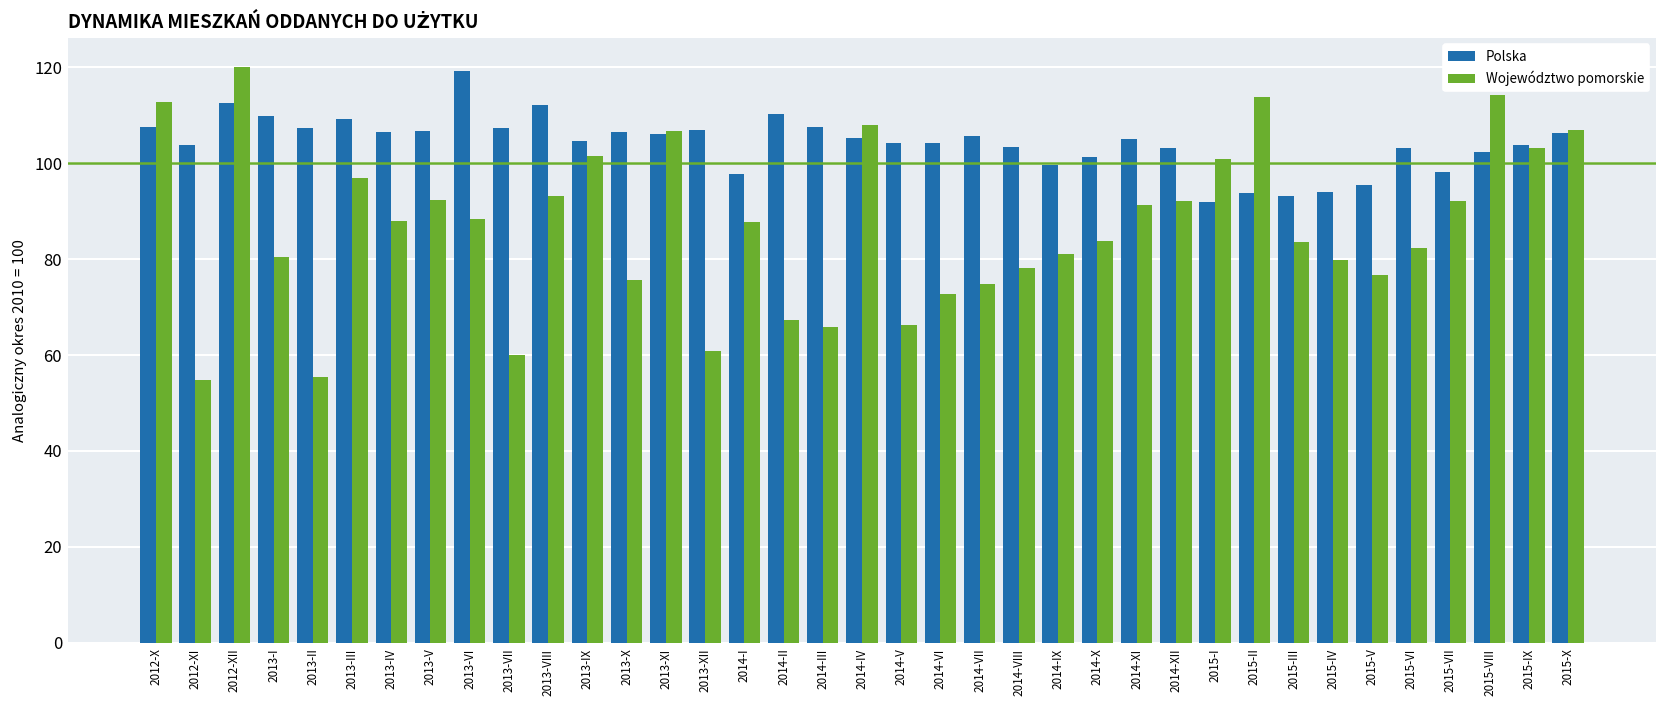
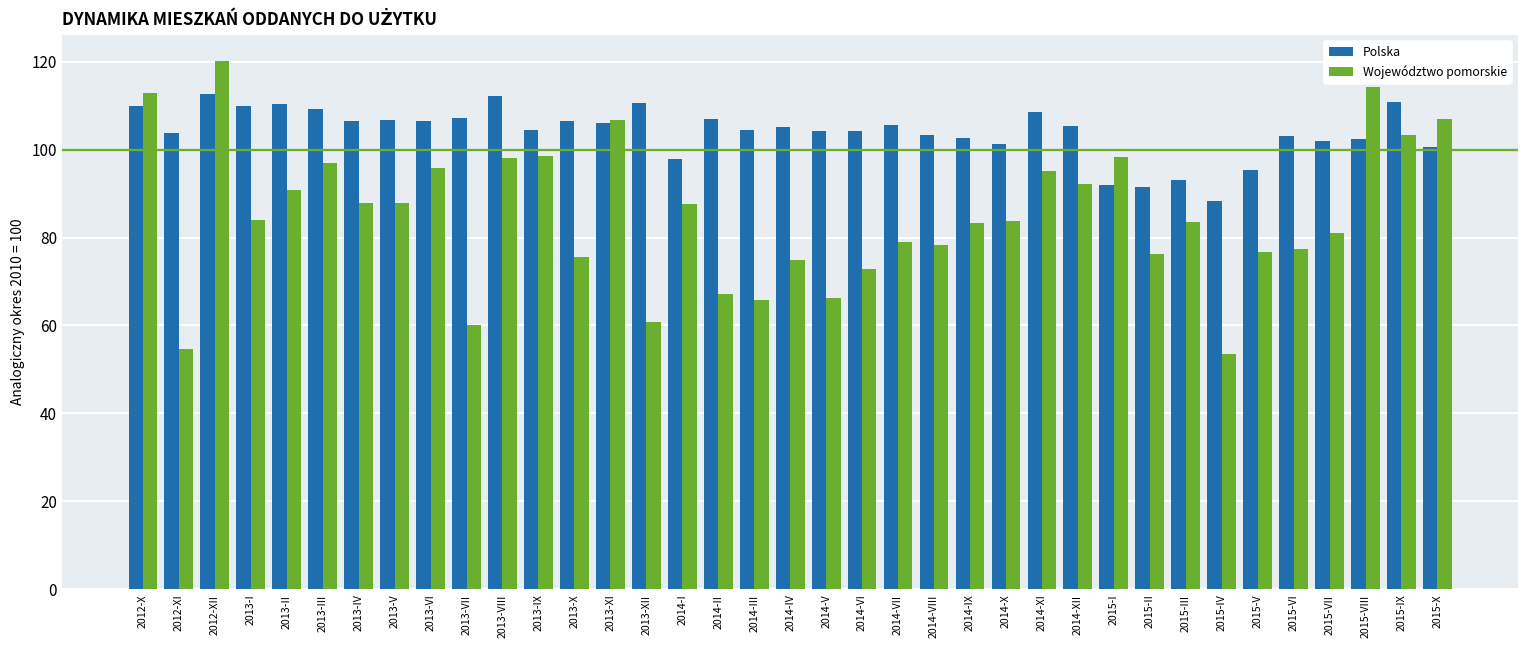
  {
    "Polska": {
-     "2012-X": 108,
+     "2012-X": 110,
      "2012-XI": 104,
      "2012-XII": 113,
      "2013-I": 110,
-     "2013-II": 107,
+     "2013-II": 110,
      "2013-III": 109,
      "2013-IV": 107,
      "2013-V": 107,
-     "2013-VI": 119,
+     "2013-VI": 107,
      "2013-VII": 107,
      "2013-VIII": 112,
      "2013-IX": 105,
      "2013-X": 107,
      "2013-XI": 106,
-     "2013-XII": 107,
+     "2013-XII": 111,
      "2014-I": 98,
-     "2014-II": 110,
-     "2014-III": 107,
+     "2014-II": 107,
+     "2014-III": 104,
      "2014-IV": 105,
      "2014-V": 104,
      "2014-VI": 104,
      "2014-VII": 106,
      "2014-VIII": 103,
-     "2014-IX": 100,
+     "2014-IX": 103,
      "2014-X": 101,
-     "2014-XI": 105,
-     "2014-XII": 103,
+     "2014-XI": 108,
+     "2014-XII": 105,
      "2015-I": 92,
-     "2015-II": 94,
+     "2015-II": 91,
      "2015-III": 93,
-     "2015-IV": 94,
+     "2015-IV": 88,
      "2015-V": 95,
      "2015-VI": 103,
-     "2015-VII": 98,
+     "2015-VII": 102,
      "2015-VIII": 102,
-     "2015-IX": 104,
-     "2015-X": 106
+     "2015-IX": 111,
+     "2015-X": 101
    },
    "Województwo pomorskie": {
      "2012-X": 113,
      "2012-XI": 55,
      "2012-XII": 120,
-     "2013-I": 80,
-     "2013-II": 55,
+     "2013-I": 84,
+     "2013-II": 91,
      "2013-III": 97,
      "2013-IV": 88,
-     "2013-V": 92,
-     "2013-VI": 88,
+     "2013-V": 88,
+     "2013-VI": 96,
      "2013-VII": 60,
-     "2013-VIII": 93,
-     "2013-IX": 101,
+     "2013-VIII": 98,
+     "2013-IX": 98,
      "2013-X": 76,
      "2013-XI": 107,
      "2013-XII": 61,
      "2014-I": 88,
      "2014-II": 67,
      "2014-III": 66,
-     "2014-IV": 108,
+     "2014-IV": 75,
      "2014-V": 66,
      "2014-VI": 73,
-     "2014-VII": 75,
+     "2014-VII": 79,
      "2014-VIII": 78,
-     "2014-IX": 81,
+     "2014-IX": 83,
      "2014-X": 84,
-     "2014-XI": 91,
+     "2014-XI": 95,
      "2014-XII": 92,
-     "2015-I": 101,
-     "2015-II": 114,
+     "2015-I": 98,
+     "2015-II": 76,
      "2015-III": 84,
-     "2015-IV": 80,
+     "2015-IV": 54,
      "2015-V": 77,
-     "2015-VI": 82,
-     "2015-VII": 92,
+     "2015-VI": 77,
+     "2015-VII": 81,
      "2015-VIII": 114,
      "2015-IX": 103,
      "2015-X": 107
    }
  }
